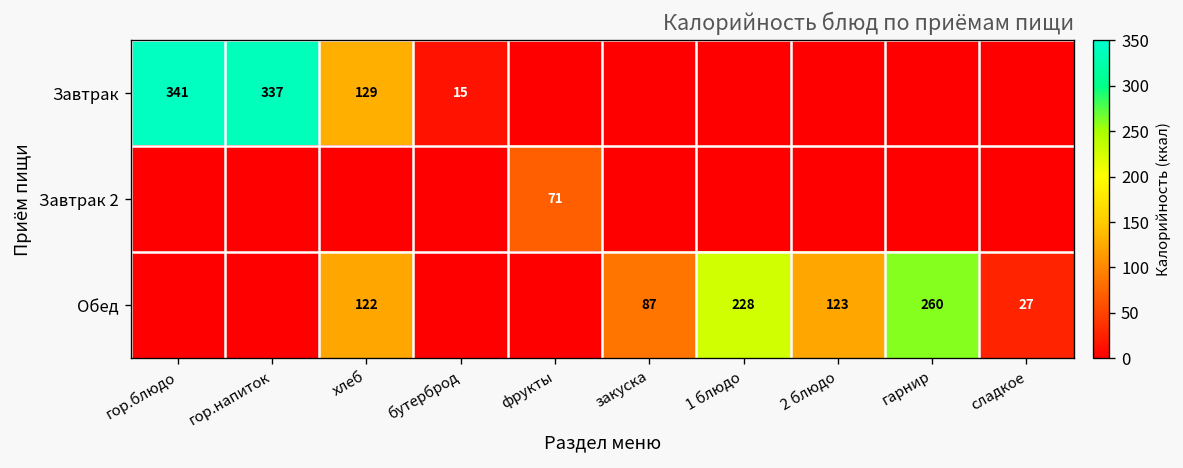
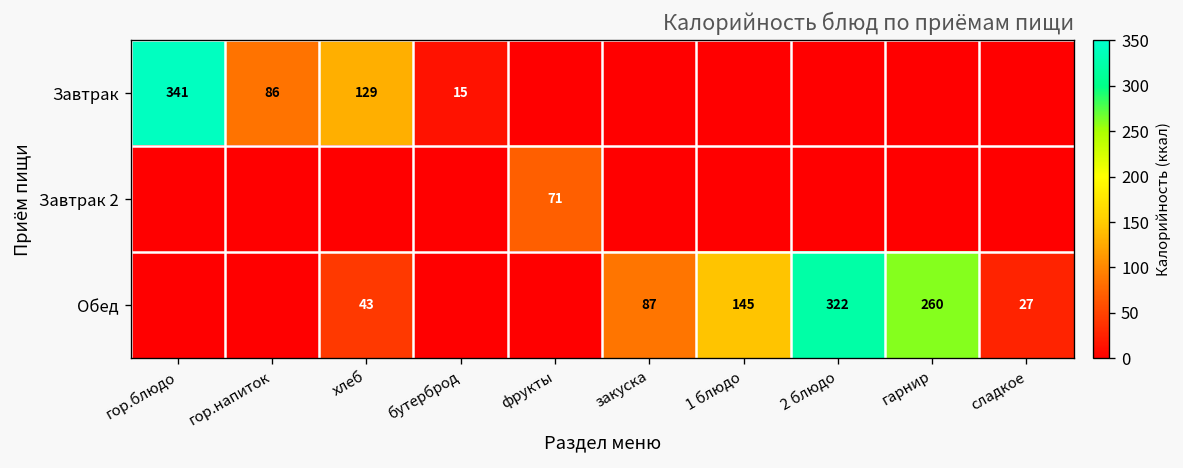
  {
    "Завтрак": {
      "гор.блюдо": 341,
-     "гор.напиток": 337,
+     "гор.напиток": 86,
      "хлеб": 129,
      "бутерброд": 15
    },
    "Завтрак 2": {
      "фрукты": 71
    },
    "Обед": {
-     "хлеб": 122,
+     "хлеб": 43,
      "закуска": 87,
-     "1 блюдо": 228,
-     "2 блюдо": 123,
+     "1 блюдо": 145,
+     "2 блюдо": 322,
      "гарнир": 260,
      "сладкое": 27
    }
  }
